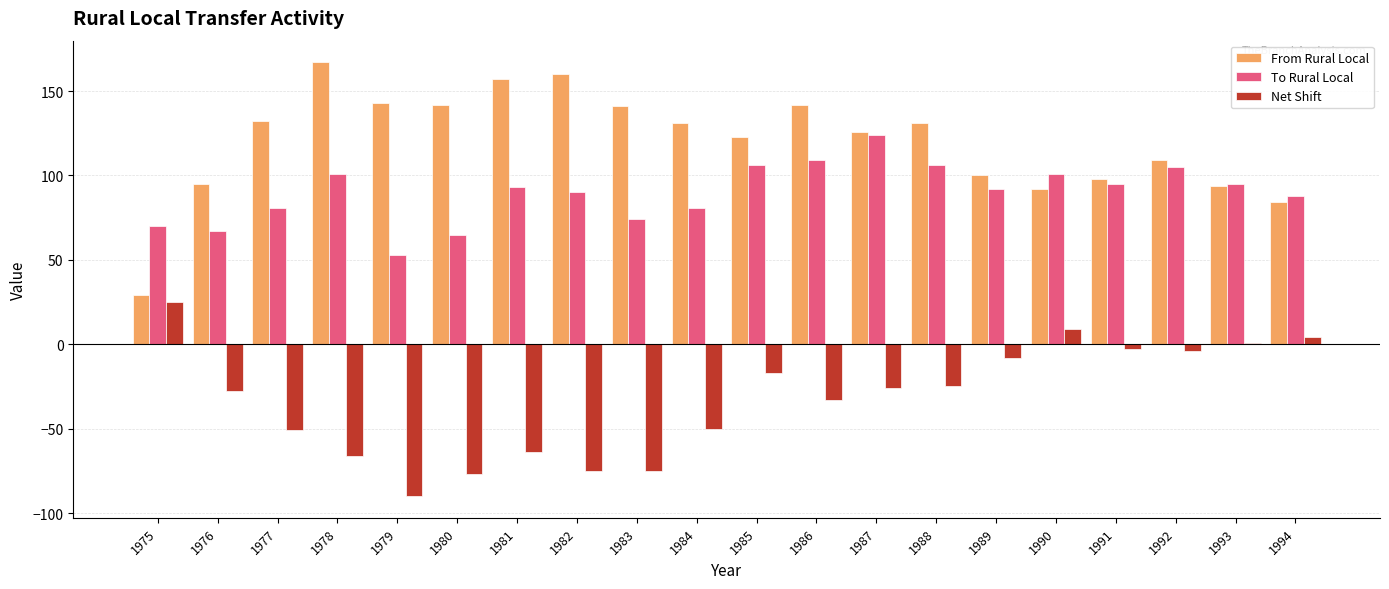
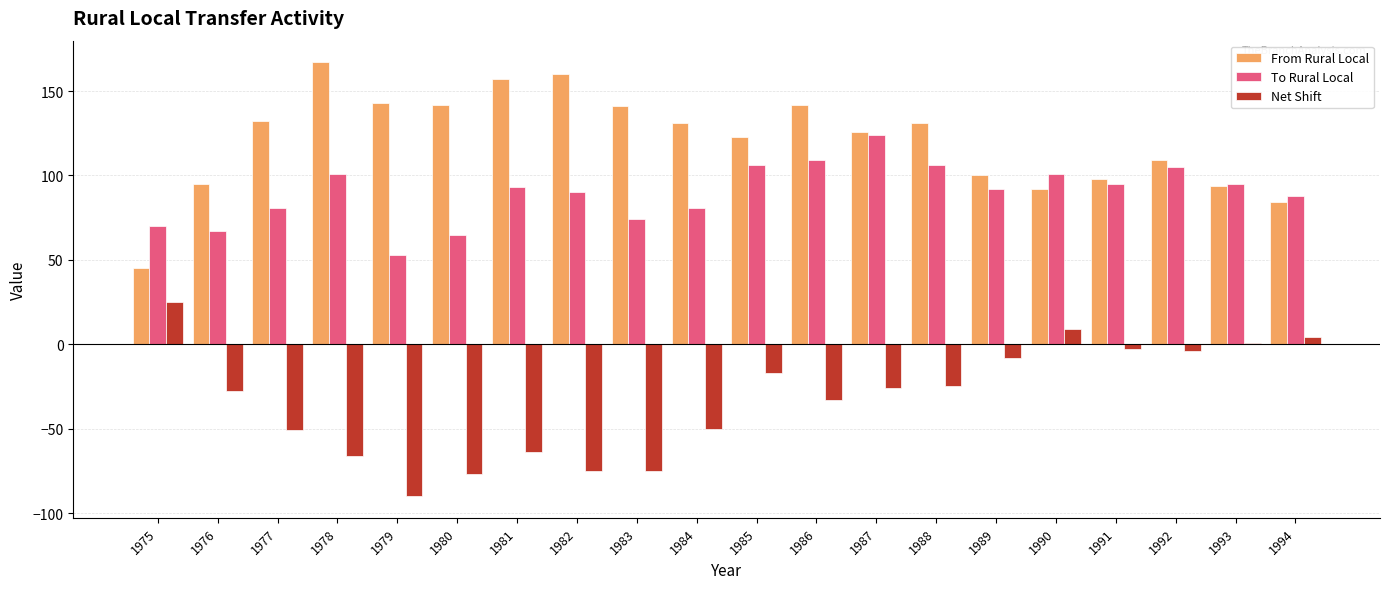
  {
    "From Rural Local": {
-     "1975": 29,
+     "1975": 45,
      "1976": 95,
      "1977": 132,
      "1978": 167,
      "1979": 143,
      "1980": 142,
      "1981": 157,
      "1982": 160,
      "1983": 141,
      "1984": 131,
      "1985": 123,
      "1986": 142,
      "1987": 126,
      "1988": 131,
      "1989": 100,
      "1990": 92,
      "1991": 98,
      "1992": 109,
      "1993": 94,
      "1994": 84
    },
    "To Rural Local": {
      "1975": 70,
      "1976": 67,
      "1977": 81,
      "1978": 101,
      "1979": 53,
      "1980": 65,
      "1981": 93,
      "1982": 90,
      "1983": 74,
      "1984": 81,
      "1985": 106,
      "1986": 109,
      "1987": 124,
      "1988": 106,
      "1989": 92,
      "1990": 101,
      "1991": 95,
      "1992": 105,
      "1993": 95,
      "1994": 88
    },
    "Net Shift": {
      "1975": 25,
      "1976": -28,
      "1977": -51,
      "1978": -66,
      "1979": -90,
      "1980": -77,
      "1981": -64,
      "1982": -75,
      "1983": -75,
      "1984": -50,
      "1985": -17,
      "1986": -33,
      "1987": -26,
      "1988": -25,
      "1989": -8,
      "1990": 9,
      "1991": -3,
      "1992": -4,
      "1994": 4
    }
  }
